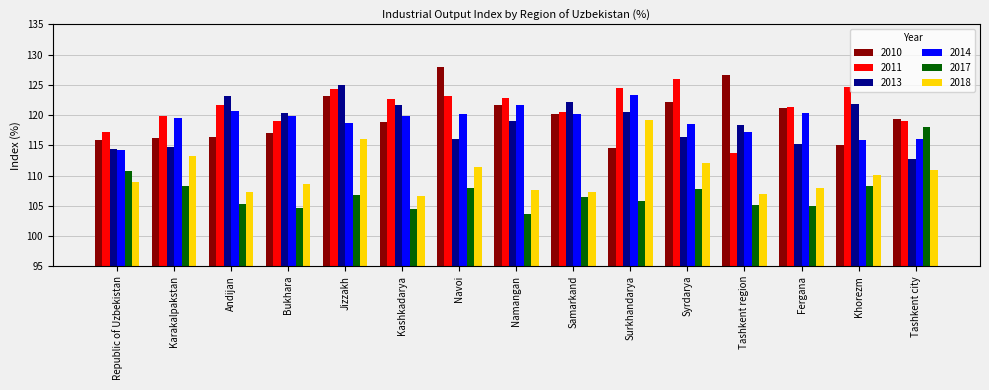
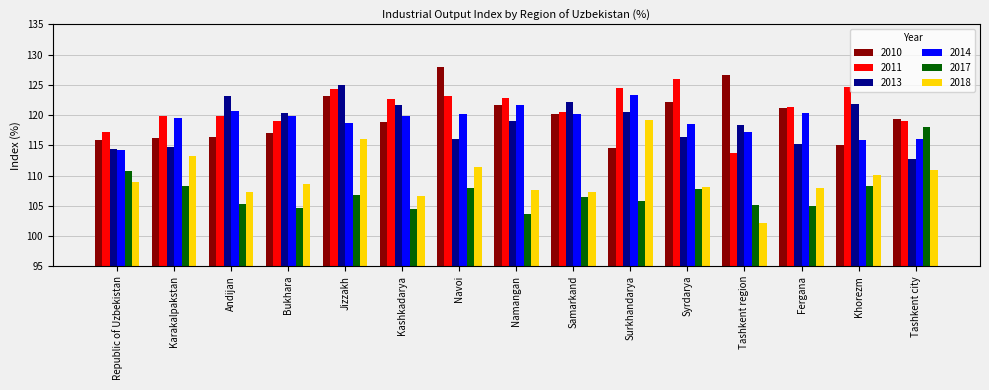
  {
    "2010": {
      "Republic of Uzbekistan": 116,
      "Karakalpakstan": 116,
      "Andijan": 116,
      "Bukhara": 117,
      "Jizzakh": 123,
      "Kashkadarya": 119,
      "Navoi": 128,
      "Namangan": 122,
      "Samarkand": 120,
      "Surkhandarya": 115,
      "Syrdarya": 122,
      "Tashkent region": 127,
      "Fergana": 121,
      "Khorezm": 115,
      "Tashkent city": 119
    },
    "2011": {
      "Republic of Uzbekistan": 117,
      "Karakalpakstan": 120,
-     "Andijan": 122,
+     "Andijan": 120,
      "Bukhara": 119,
      "Jizzakh": 124,
      "Kashkadarya": 123,
      "Navoi": 123,
      "Namangan": 123,
      "Samarkand": 121,
      "Surkhandarya": 125,
      "Syrdarya": 126,
      "Tashkent region": 114,
      "Fergana": 121,
      "Khorezm": 125,
      "Tashkent city": 119
    },
    "2013": {
      "Republic of Uzbekistan": 114,
      "Karakalpakstan": 115,
      "Andijan": 123,
      "Bukhara": 120,
      "Jizzakh": 125,
      "Kashkadarya": 122,
      "Navoi": 116,
      "Namangan": 119,
      "Samarkand": 122,
      "Surkhandarya": 121,
      "Syrdarya": 116,
      "Tashkent region": 118,
      "Fergana": 115,
      "Khorezm": 122,
      "Tashkent city": 113
    },
    "2014": {
      "Republic of Uzbekistan": 114,
      "Karakalpakstan": 120,
      "Andijan": 121,
      "Bukhara": 120,
      "Jizzakh": 119,
      "Kashkadarya": 120,
      "Navoi": 120,
      "Namangan": 122,
      "Samarkand": 120,
      "Surkhandarya": 123,
      "Syrdarya": 119,
      "Tashkent region": 117,
      "Fergana": 120,
      "Khorezm": 116,
      "Tashkent city": 116
    },
    "2017": {
      "Republic of Uzbekistan": 111,
      "Karakalpakstan": 108,
      "Andijan": 105,
      "Bukhara": 105,
      "Jizzakh": 107,
      "Kashkadarya": 105,
      "Navoi": 108,
      "Namangan": 104,
      "Samarkand": 106,
      "Surkhandarya": 106,
      "Syrdarya": 108,
      "Tashkent region": 105,
      "Fergana": 105,
      "Khorezm": 108,
      "Tashkent city": 118
    },
    "2018": {
      "Republic of Uzbekistan": 109,
      "Karakalpakstan": 113,
      "Andijan": 107,
      "Bukhara": 109,
      "Jizzakh": 116,
      "Kashkadarya": 107,
      "Navoi": 111,
      "Namangan": 108,
      "Samarkand": 107,
      "Surkhandarya": 119,
-     "Syrdarya": 112,
-     "Tashkent region": 107,
+     "Syrdarya": 108,
+     "Tashkent region": 102,
      "Fergana": 108,
      "Khorezm": 110,
      "Tashkent city": 111
    }
  }
